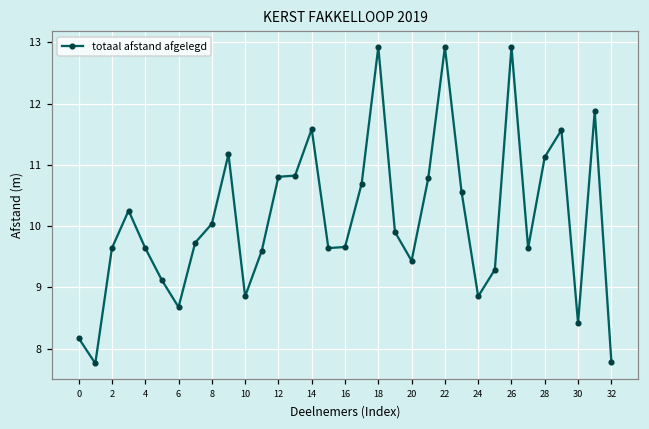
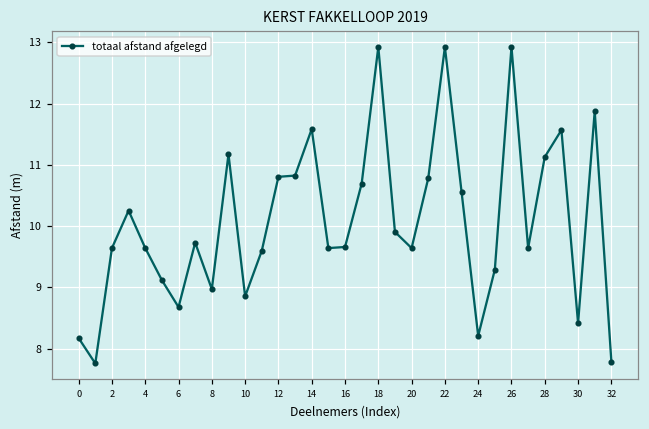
  {
    "0": 8.2,
    "2": 9.6,
    "4": 9.6,
    "6": 8.7,
-   "8": 10.0,
+   "8": 9.0,
    "10": 8.9,
    "12": 10.8,
    "14": 11.6,
    "16": 9.7,
    "18": 12.9,
-   "20": 9.4,
+   "20": 9.6,
    "22": 12.9,
-   "24": 8.9,
+   "24": 8.2,
    "26": 12.9,
    "28": 11.1,
    "30": 8.4,
    "32": 7.8
  }
